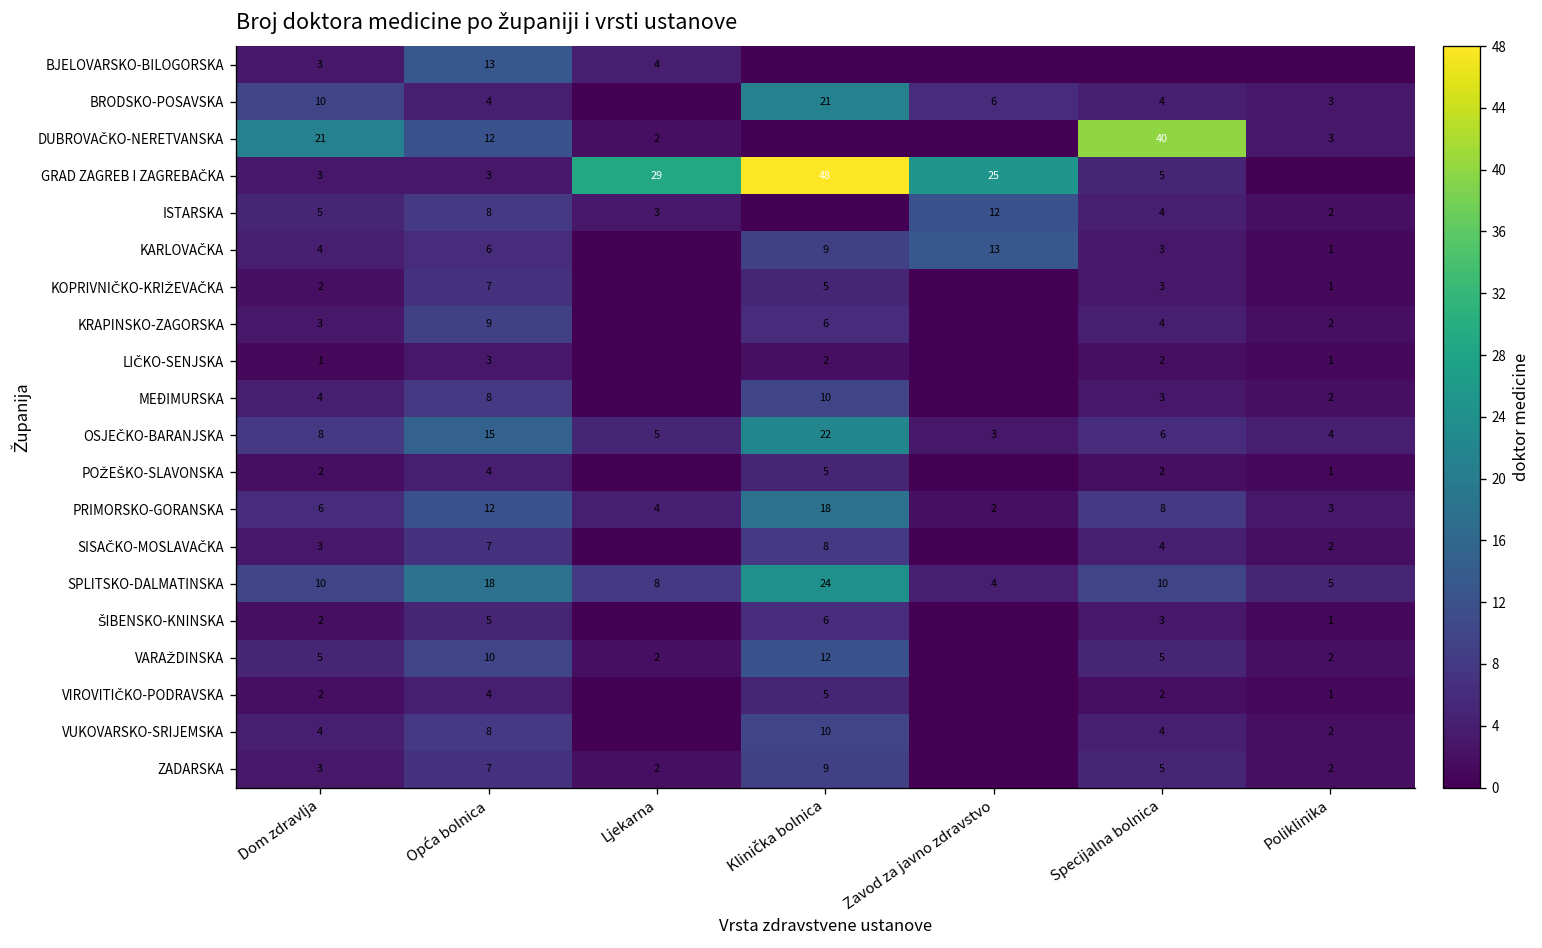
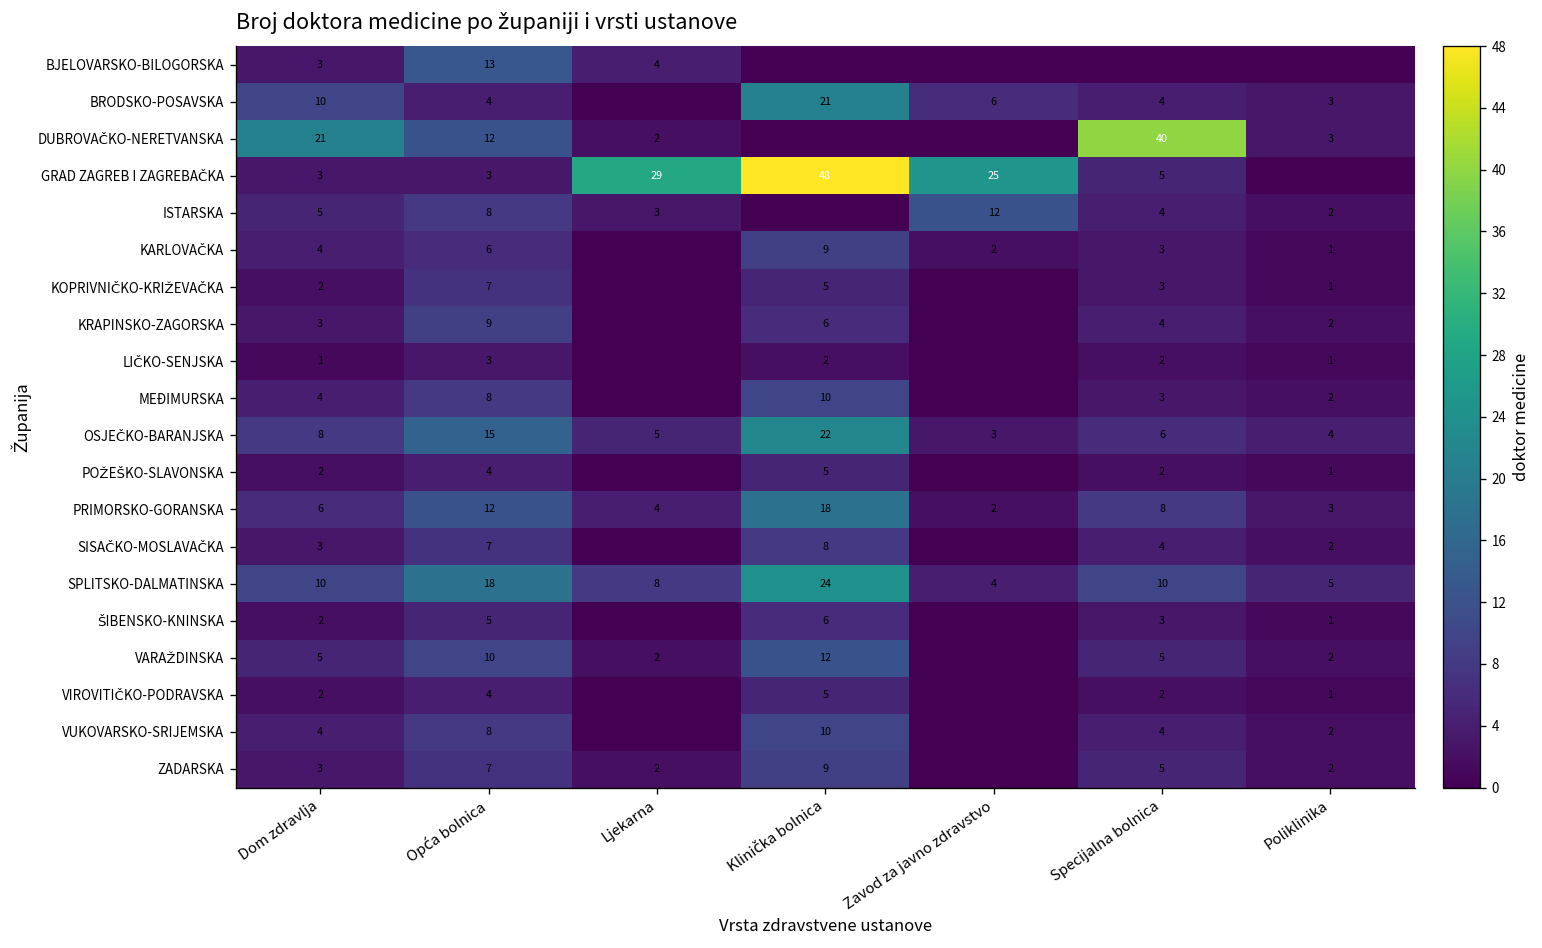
  {
    "BJELOVARSKO-BILOGORSKA": {
      "Dom zdravlja": 3,
      "Opća bolnica": 13,
      "Ljekarna": 4
    },
    "BRODSKO-POSAVSKA": {
      "Dom zdravlja": 10,
      "Opća bolnica": 4,
      "Klinička bolnica": 21,
      "Zavod za javno zdravstvo": 6,
      "Specijalna bolnica": 4,
      "Poliklinika": 3
    },
    "DUBROVAČKO-NERETVANSKA": {
      "Dom zdravlja": 21,
      "Opća bolnica": 12,
      "Ljekarna": 2,
      "Specijalna bolnica": 40,
      "Poliklinika": 3
    },
    "GRAD ZAGREB I ZAGREBAČKA": {
      "Dom zdravlja": 3,
      "Opća bolnica": 3,
      "Ljekarna": 29,
      "Klinička bolnica": 48,
      "Zavod za javno zdravstvo": 25,
      "Specijalna bolnica": 5
    },
    "ISTARSKA": {
      "Dom zdravlja": 5,
      "Opća bolnica": 8,
      "Ljekarna": 3,
      "Zavod za javno zdravstvo": 12,
      "Specijalna bolnica": 4,
      "Poliklinika": 2
    },
    "KARLOVAČKA": {
      "Dom zdravlja": 4,
      "Opća bolnica": 6,
      "Klinička bolnica": 9,
-     "Zavod za javno zdravstvo": 13,
+     "Zavod za javno zdravstvo": 2,
      "Specijalna bolnica": 3,
      "Poliklinika": 1
    },
    "KOPRIVNIČKO-KRIŽEVAČKA": {
      "Dom zdravlja": 2,
      "Opća bolnica": 7,
      "Klinička bolnica": 5,
      "Specijalna bolnica": 3,
      "Poliklinika": 1
    },
    "KRAPINSKO-ZAGORSKA": {
      "Dom zdravlja": 3,
      "Opća bolnica": 9,
      "Klinička bolnica": 6,
      "Specijalna bolnica": 4,
      "Poliklinika": 2
    },
    "LIČKO-SENJSKA": {
      "Dom zdravlja": 1,
      "Opća bolnica": 3,
      "Klinička bolnica": 2,
      "Specijalna bolnica": 2,
      "Poliklinika": 1
    },
    "MEĐIMURSKA": {
      "Dom zdravlja": 4,
      "Opća bolnica": 8,
      "Klinička bolnica": 10,
      "Specijalna bolnica": 3,
      "Poliklinika": 2
    },
    "OSJEČKO-BARANJSKA": {
      "Dom zdravlja": 8,
      "Opća bolnica": 15,
      "Ljekarna": 5,
      "Klinička bolnica": 22,
      "Zavod za javno zdravstvo": 3,
      "Specijalna bolnica": 6,
      "Poliklinika": 4
    },
    "POŽEŠKO-SLAVONSKA": {
      "Dom zdravlja": 2,
      "Opća bolnica": 4,
      "Klinička bolnica": 5,
      "Specijalna bolnica": 2,
      "Poliklinika": 1
    },
    "PRIMORSKO-GORANSKA": {
      "Dom zdravlja": 6,
      "Opća bolnica": 12,
      "Ljekarna": 4,
      "Klinička bolnica": 18,
      "Zavod za javno zdravstvo": 2,
      "Specijalna bolnica": 8,
      "Poliklinika": 3
    },
    "SISAČKO-MOSLAVAČKA": {
      "Dom zdravlja": 3,
      "Opća bolnica": 7,
      "Klinička bolnica": 8,
      "Specijalna bolnica": 4,
      "Poliklinika": 2
    },
    "SPLITSKO-DALMATINSKA": {
      "Dom zdravlja": 10,
      "Opća bolnica": 18,
      "Ljekarna": 8,
      "Klinička bolnica": 24,
      "Zavod za javno zdravstvo": 4,
      "Specijalna bolnica": 10,
      "Poliklinika": 5
    },
    "ŠIBENSKO-KNINSKA": {
      "Dom zdravlja": 2,
      "Opća bolnica": 5,
      "Klinička bolnica": 6,
      "Specijalna bolnica": 3,
      "Poliklinika": 1
    },
    "VARAŽDINSKA": {
      "Dom zdravlja": 5,
      "Opća bolnica": 10,
      "Ljekarna": 2,
      "Klinička bolnica": 12,
      "Specijalna bolnica": 5,
      "Poliklinika": 2
    },
    "VIROVITIČKO-PODRAVSKA": {
      "Dom zdravlja": 2,
      "Opća bolnica": 4,
      "Klinička bolnica": 5,
      "Specijalna bolnica": 2,
      "Poliklinika": 1
    },
    "VUKOVARSKO-SRIJEMSKA": {
      "Dom zdravlja": 4,
      "Opća bolnica": 8,
      "Klinička bolnica": 10,
      "Specijalna bolnica": 4,
      "Poliklinika": 2
    },
    "ZADARSKA": {
      "Dom zdravlja": 3,
      "Opća bolnica": 7,
      "Ljekarna": 2,
      "Klinička bolnica": 9,
      "Specijalna bolnica": 5,
      "Poliklinika": 2
    }
  }
